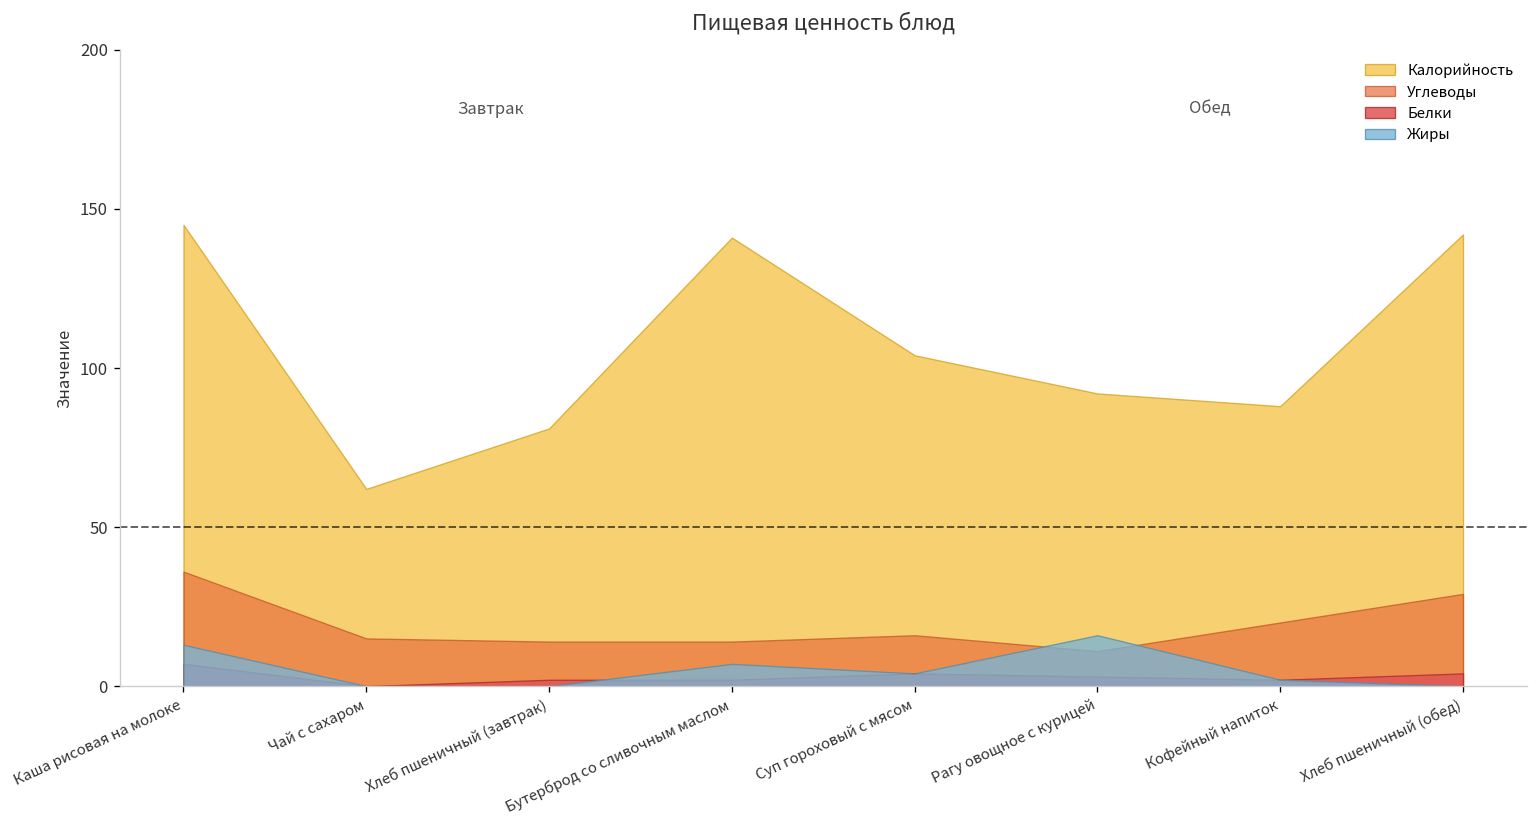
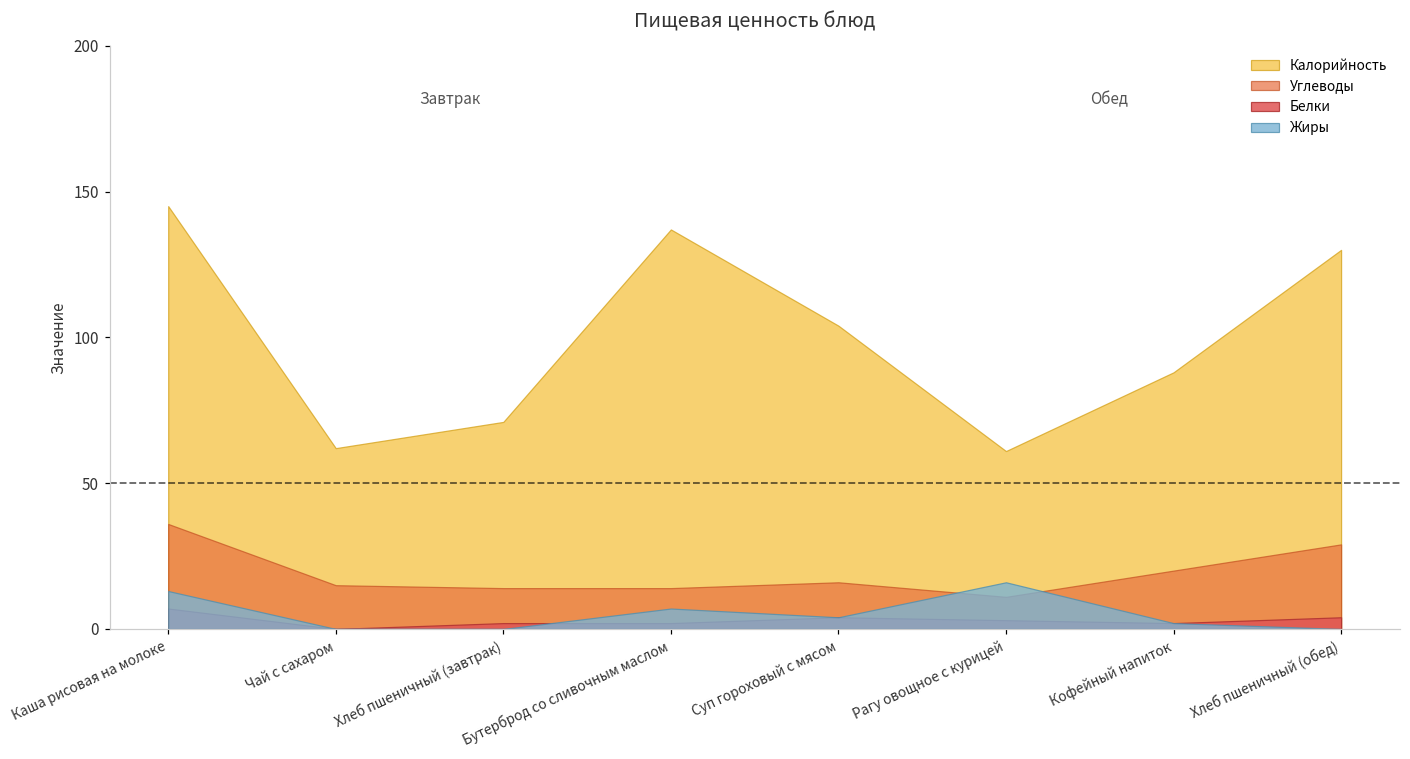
  {
    "Калорийность": {
      "Каша рисовая на молоке": 145,
      "Чай с сахаром": 62,
-     "Хлеб пшеничный (завтрак)": 81,
-     "Бутерброд со сливочным маслом": 141,
+     "Хлеб пшеничный (завтрак)": 71,
+     "Бутерброд со сливочным маслом": 137,
      "Суп гороховый с мясом": 104,
-     "Рагу овощное с курицей": 92,
+     "Рагу овощное с курицей": 61,
      "Кофейный напиток": 88,
-     "Хлеб пшеничный (обед)": 142
+     "Хлеб пшеничный (обед)": 130
    },
    "Жиры": {
      "Каша рисовая на молоке": 13,
      "Хлеб пшеничный (завтрак)": 0,
      "Бутерброд со сливочным маслом": 7,
      "Рагу овощное с курицей": 16,
      "Хлеб пшеничный (обед)": 0
    }
  }
